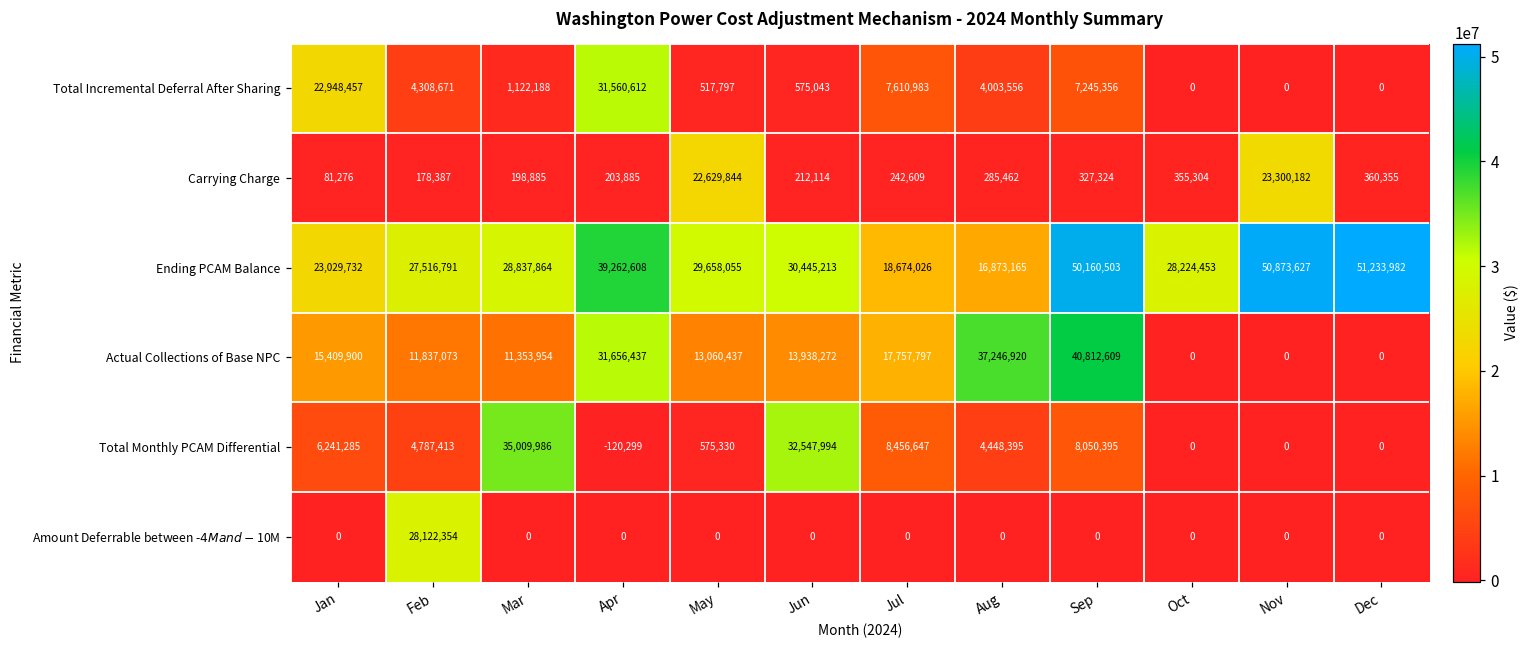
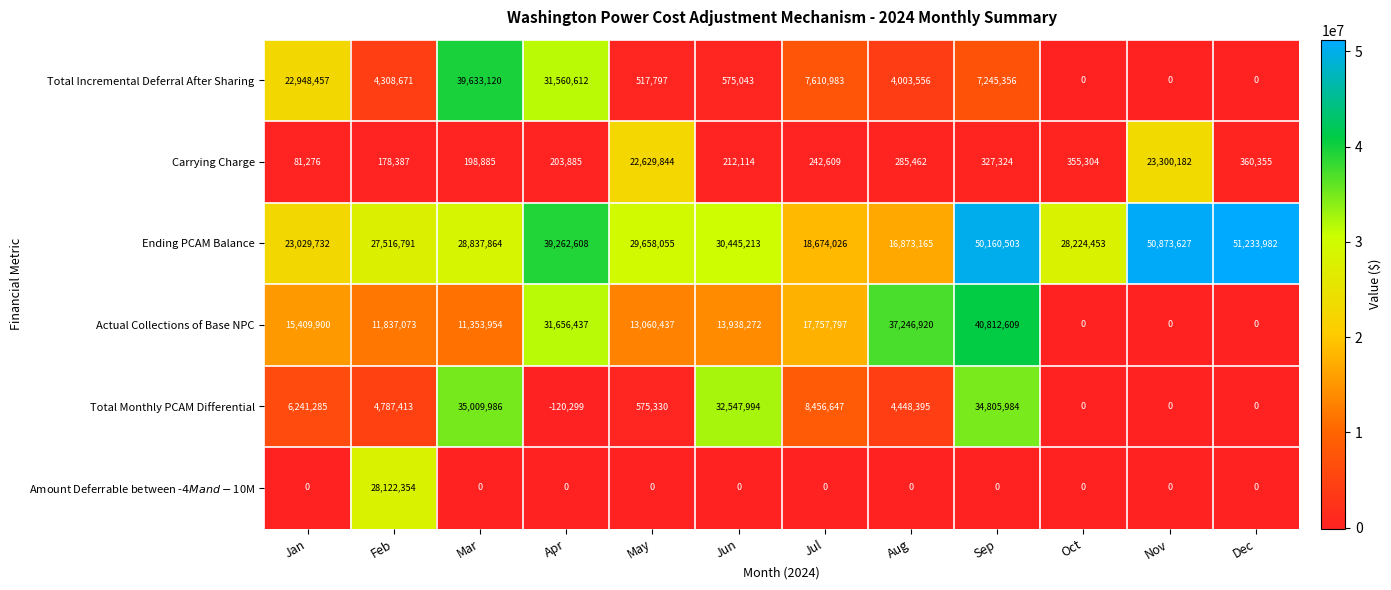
  {
    "Total Incremental Deferral After Sharing": {
      "Jan": "22,948,457",
      "Feb": "4,308,671",
-     "Mar": "1,122,188",
+     "Mar": "39,633,120",
      "Apr": "31,560,612",
      "May": "517,797",
      "Jun": "575,043",
      "Jul": "7,610,983",
      "Aug": "4,003,556",
      "Sep": "7,245,356",
      "Oct": "0",
      "Nov": "0",
      "Dec": "0"
    },
    "Carrying Charge": {
      "Jan": "81,276",
      "Feb": "178,387",
      "Mar": "198,885",
      "Apr": "203,885",
      "May": "22,629,844",
      "Jun": "212,114",
      "Jul": "242,609",
      "Aug": "285,462",
      "Sep": "327,324",
      "Oct": "355,304",
      "Nov": "23,300,182",
      "Dec": "360,355"
    },
    "Ending PCAM Balance": {
      "Jan": "23,029,732",
      "Feb": "27,516,791",
      "Mar": "28,837,864",
      "Apr": "39,262,608",
      "May": "29,658,055",
      "Jun": "30,445,213",
      "Jul": "18,674,026",
      "Aug": "16,873,165",
      "Sep": "50,160,503",
      "Oct": "28,224,453",
      "Nov": "50,873,627",
      "Dec": "51,233,982"
    },
    "Actual Collections of Base NPC": {
      "Jan": "15,409,900",
      "Feb": "11,837,073",
      "Mar": "11,353,954",
      "Apr": "31,656,437",
      "May": "13,060,437",
      "Jun": "13,938,272",
      "Jul": "17,757,797",
      "Aug": "37,246,920",
      "Sep": "40,812,609",
      "Oct": "0",
      "Nov": "0",
      "Dec": "0"
    },
    "Total Monthly PCAM Differential": {
      "Jan": "6,241,285",
      "Feb": "4,787,413",
      "Mar": "35,009,986",
      "Apr": "-120,299",
      "May": "575,330",
      "Jun": "32,547,994",
      "Jul": "8,456,647",
      "Aug": "4,448,395",
-     "Sep": "8,050,395",
+     "Sep": "34,805,984",
      "Oct": "0",
      "Nov": "0",
      "Dec": "0"
    }
  }
